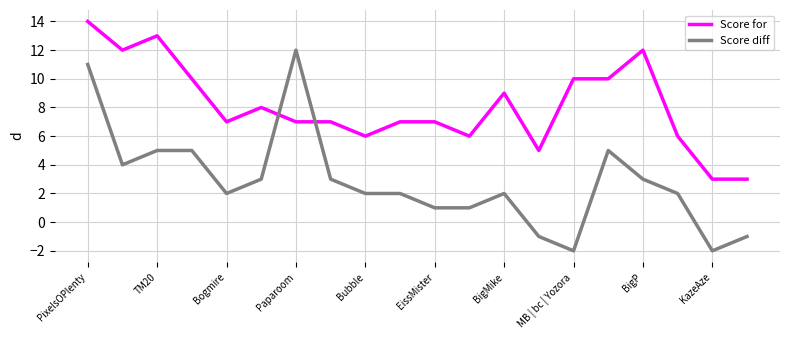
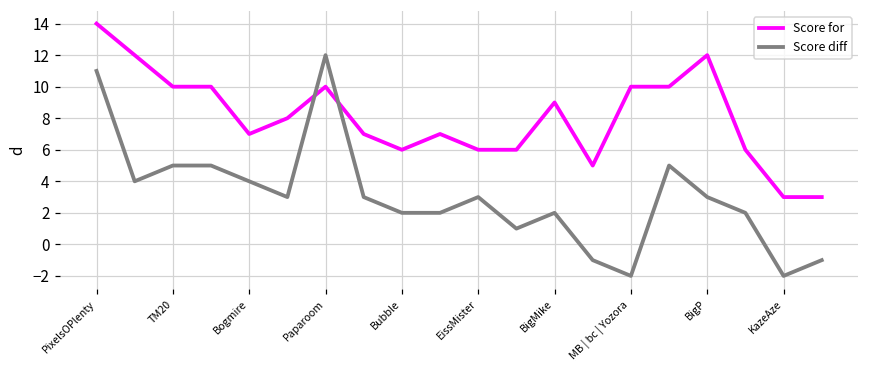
  {
    "Score for": {
      "PixelsOPlenty": 14,
-     "TM20": 13,
+     "TM20": 10,
      "Bogmire": 7,
-     "Paparoom": 7,
+     "Paparoom": 10,
      "Bubble": 6,
-     "EissMister": 7,
+     "EissMister": 6,
      "BigMike": 9,
      "MB | bc | Yozora": 10,
      "BigP": 12,
      "KazeAze": 3
    },
    "Score diff": {
      "PixelsOPlenty": 11,
      "TM20": 5,
-     "Bogmire": 2,
+     "Bogmire": 4,
      "Paparoom": 12,
      "Bubble": 2,
-     "EissMister": 1,
+     "EissMister": 3,
      "BigMike": 2,
      "MB | bc | Yozora": -2,
      "BigP": 3,
      "KazeAze": -2
    }
  }
